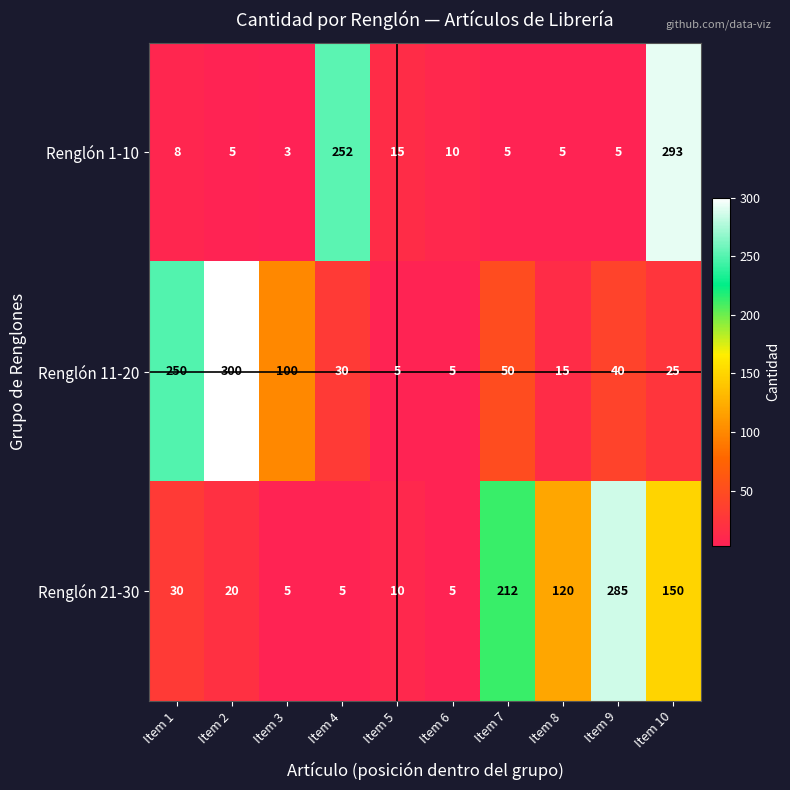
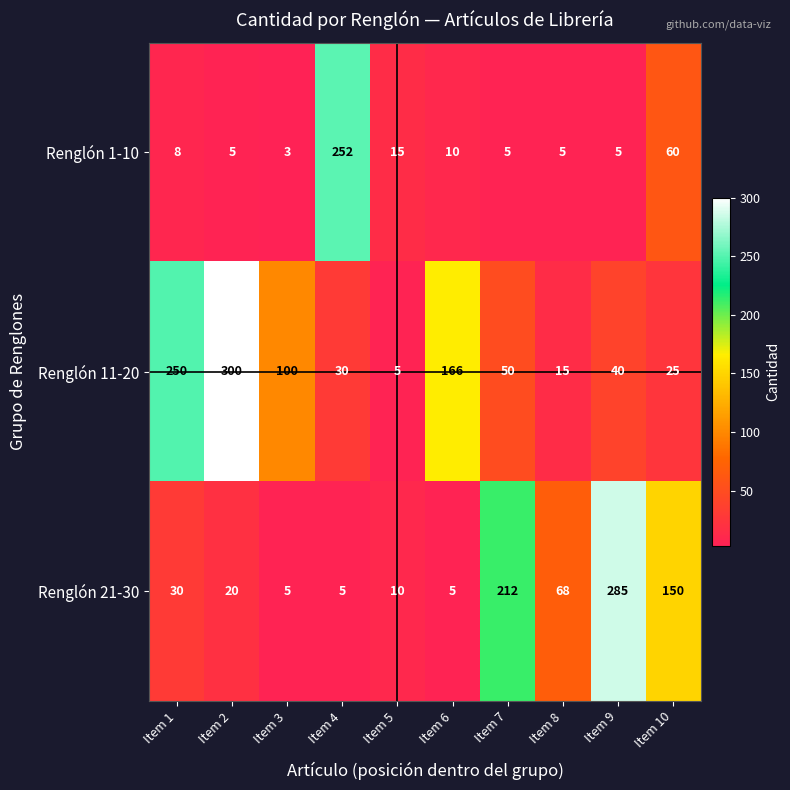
  {
    "Renglón 1-10": {
      "Item 1": 8,
      "Item 2": 5,
      "Item 3": 3,
      "Item 4": 252,
      "Item 5": 15,
      "Item 6": 10,
      "Item 7": 5,
      "Item 8": 5,
      "Item 9": 5,
-     "Item 10": 293
+     "Item 10": 60
    },
    "Renglón 11-20": {
      "Item 1": 250,
      "Item 2": 300,
      "Item 3": 100,
      "Item 4": 30,
      "Item 5": 5,
-     "Item 6": 5,
+     "Item 6": 166,
      "Item 7": 50,
      "Item 8": 15,
      "Item 9": 40,
      "Item 10": 25
    },
    "Renglón 21-30": {
      "Item 1": 30,
      "Item 2": 20,
      "Item 3": 5,
      "Item 4": 5,
      "Item 5": 10,
      "Item 6": 5,
      "Item 7": 212,
-     "Item 8": 120,
+     "Item 8": 68,
      "Item 9": 285,
      "Item 10": 150
    }
  }
